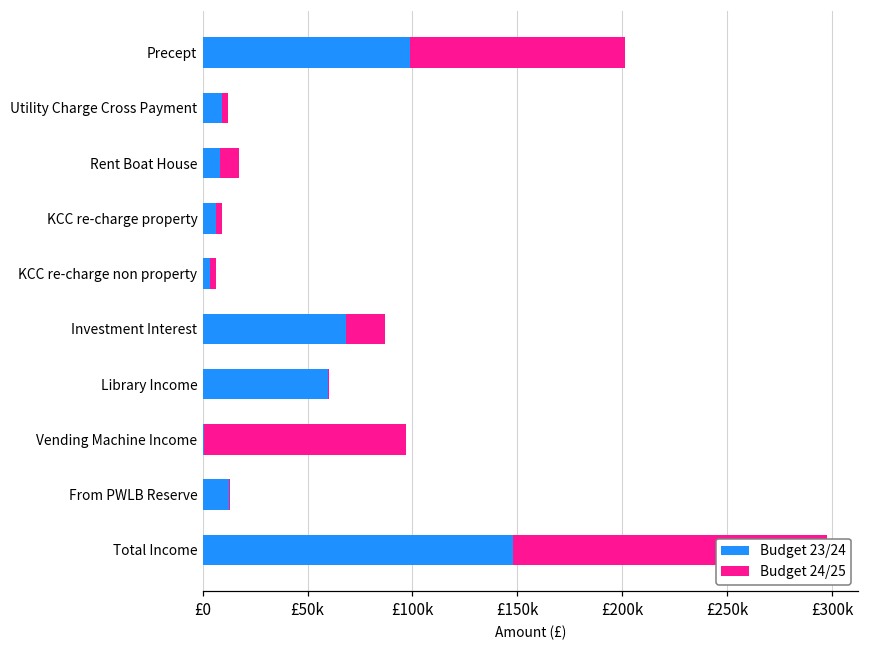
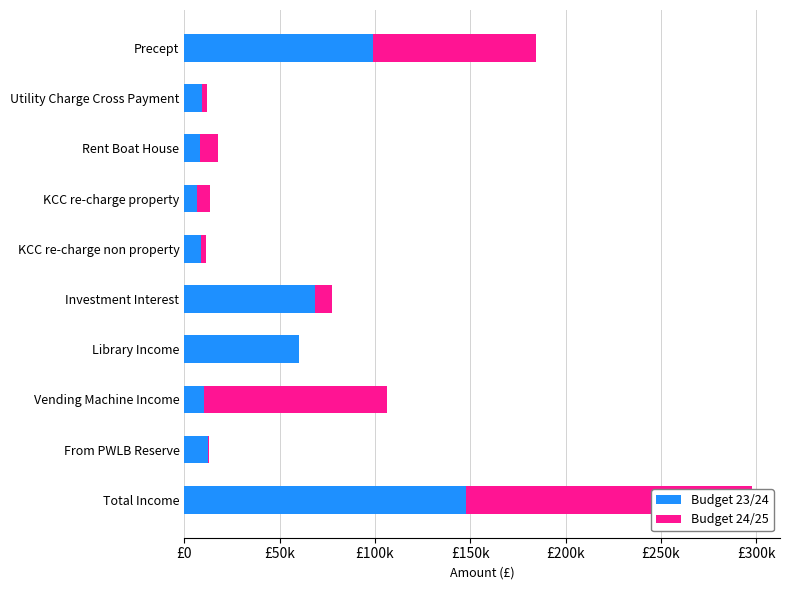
  {
    "Budget 23/24": {
      "Precept": "£99000",
      "Utility Charge Cross Payment": "£9000",
      "Rent Boat House": "£9000",
      "KCC re-charge property": "£7000",
-     "KCC re-charge non property": "£3000",
+     "KCC re-charge non property": "£9000",
      "Investment Interest": "£69000",
      "Library Income": "£60000",
-     "Vending Machine Income": "£1000",
+     "Vending Machine Income": "£10000",
      "From PWLB Reserve": "£13000",
      "Total Income": "£148000"
    },
    "Budget 24/25": {
-     "Precept": "£103000",
+     "Precept": "£86000",
      "Utility Charge Cross Payment": "£3000",
      "Rent Boat House": "£9000",
-     "KCC re-charge property": "£3000",
+     "KCC re-charge property": "£7000",
      "KCC re-charge non property": "£3000",
-     "Investment Interest": "£18000",
+     "Investment Interest": "£9000",
      "Vending Machine Income": "£96000"
    }
  }
